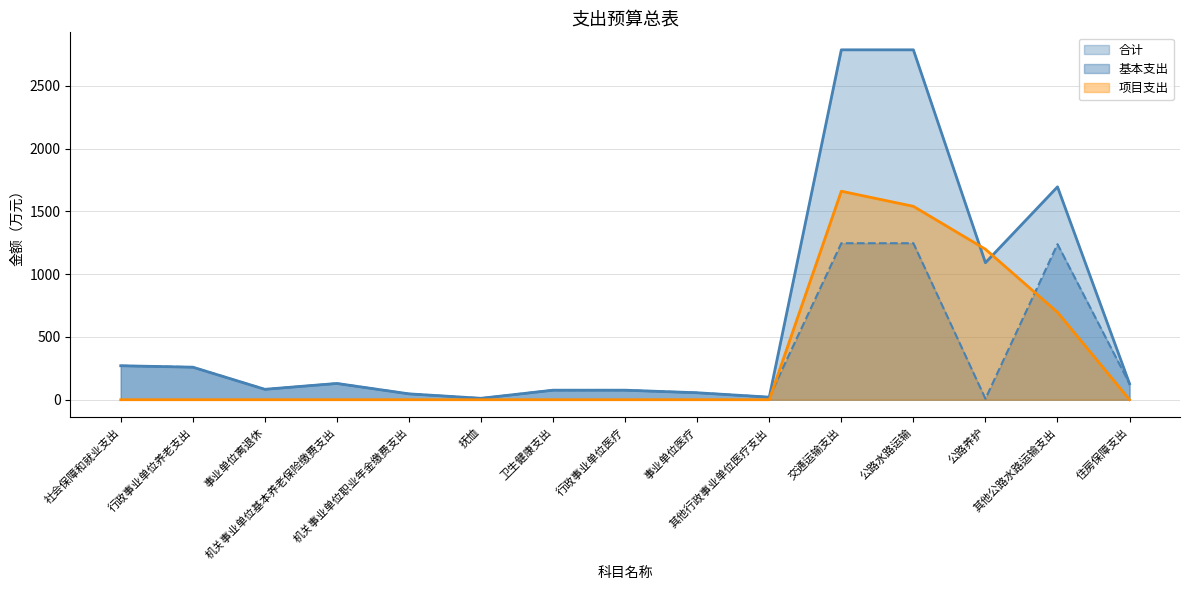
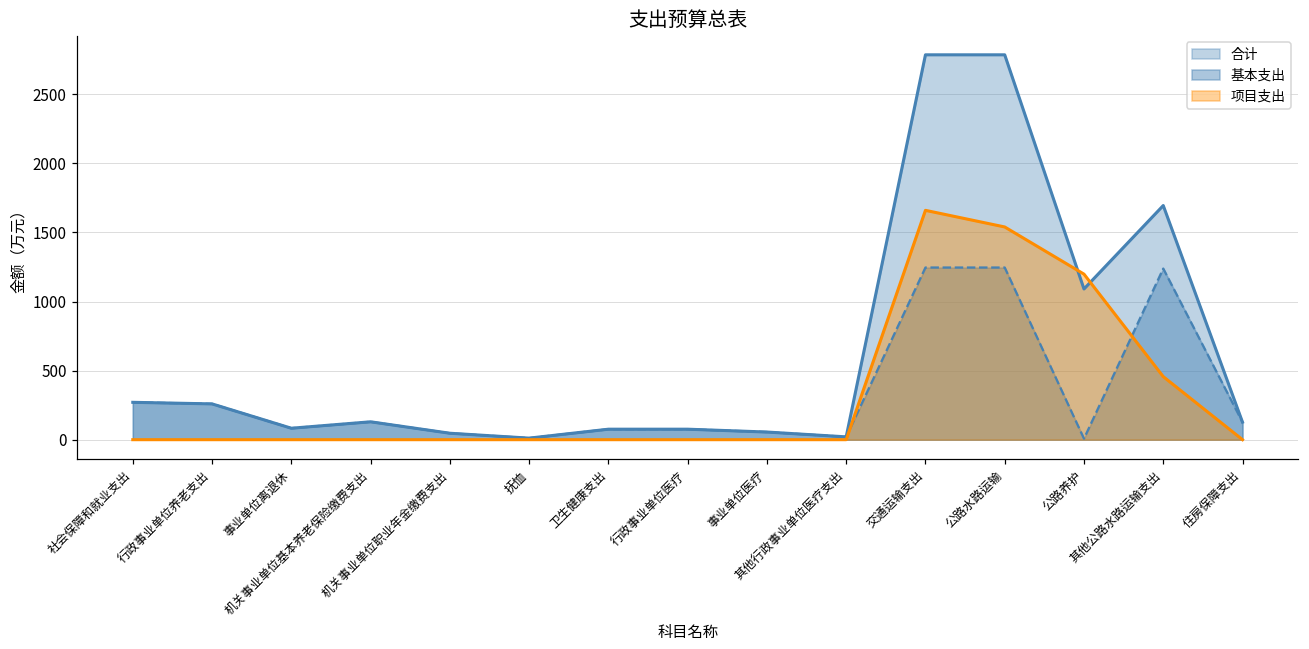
  {
    "项目支出": {
      "社会保障和就业支出": 0,
      "行政事业单位养老支出": 0,
      "事业单位离退休": 0,
      "机关事业单位基本养老保险缴费支出": 0,
      "机关事业单位职业年金缴费支出": 0,
      "卫生健康支出": 0,
      "行政事业单位医疗": 0,
      "事业单位医疗": 0,
      "其他行政事业单位医疗支出": 0,
      "交通运输支出": 1660,
      "公路水路运输": 1540,
      "公路养护": 1200,
-     "其他公路水路运输支出": 700,
+     "其他公路水路运输支出": 460,
      "住房保障支出": 0
    }
  }
